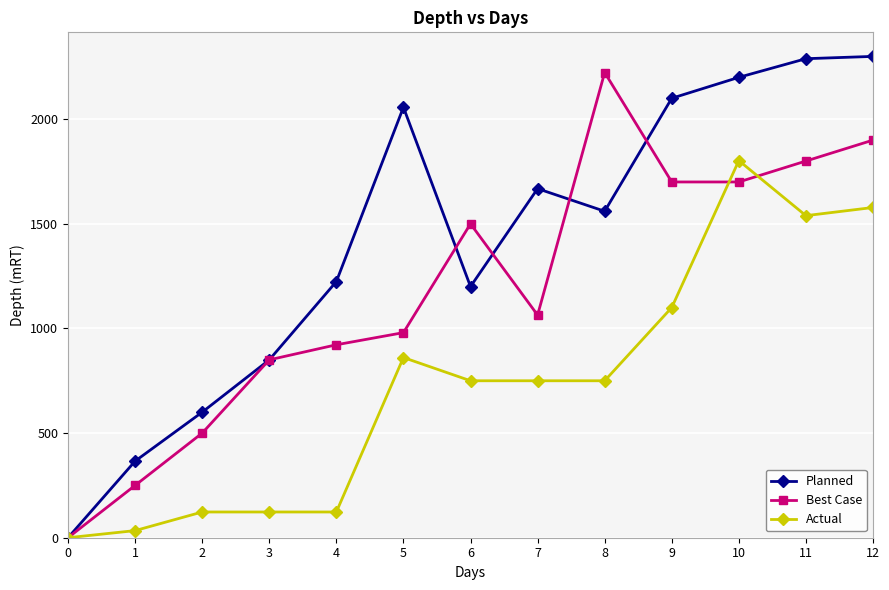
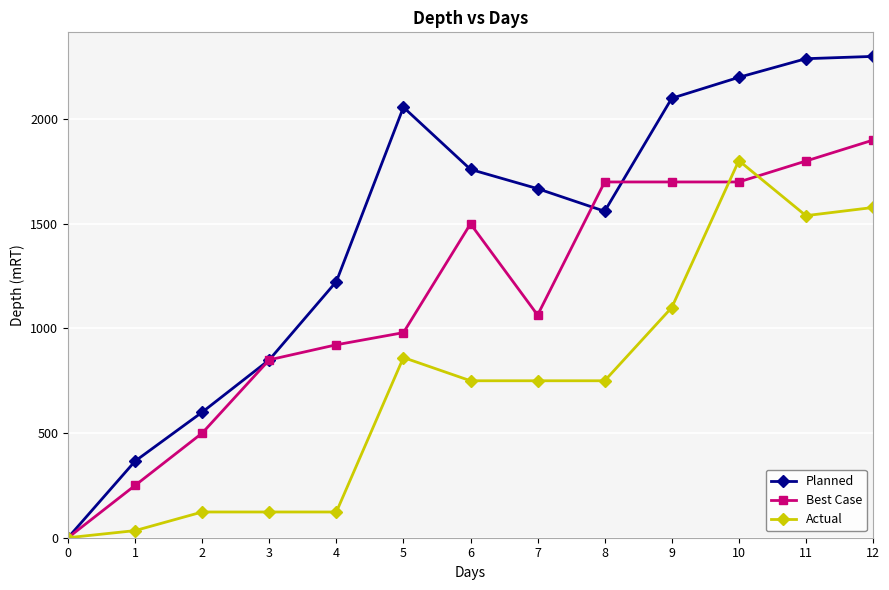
  {
    "Planned": {
      "1": 370,
      "2": 600,
      "4": 1220,
      "5": 2060,
-     "6": 1200,
+     "6": 1760,
      "7": 1670,
      "8": 1560,
      "9": 2100,
      "10": 2200,
      "11": 2290,
      "12": 2300
    },
    "Best Case": {
      "1": 250,
      "2": 500,
      "4": 920,
      "5": 980,
      "6": 1500,
      "7": 1060,
-     "8": 2220,
+     "8": 1700,
      "9": 1700,
      "10": 1700,
      "11": 1800,
      "12": 1900
    },
    "Actual": {
      "1": 30,
      "2": 120,
      "3": 120,
      "4": 120,
      "5": 860,
      "6": 750,
      "7": 750,
      "8": 750,
      "9": 1100,
      "10": 1800,
      "11": 1540,
      "12": 1580
    }
  }
